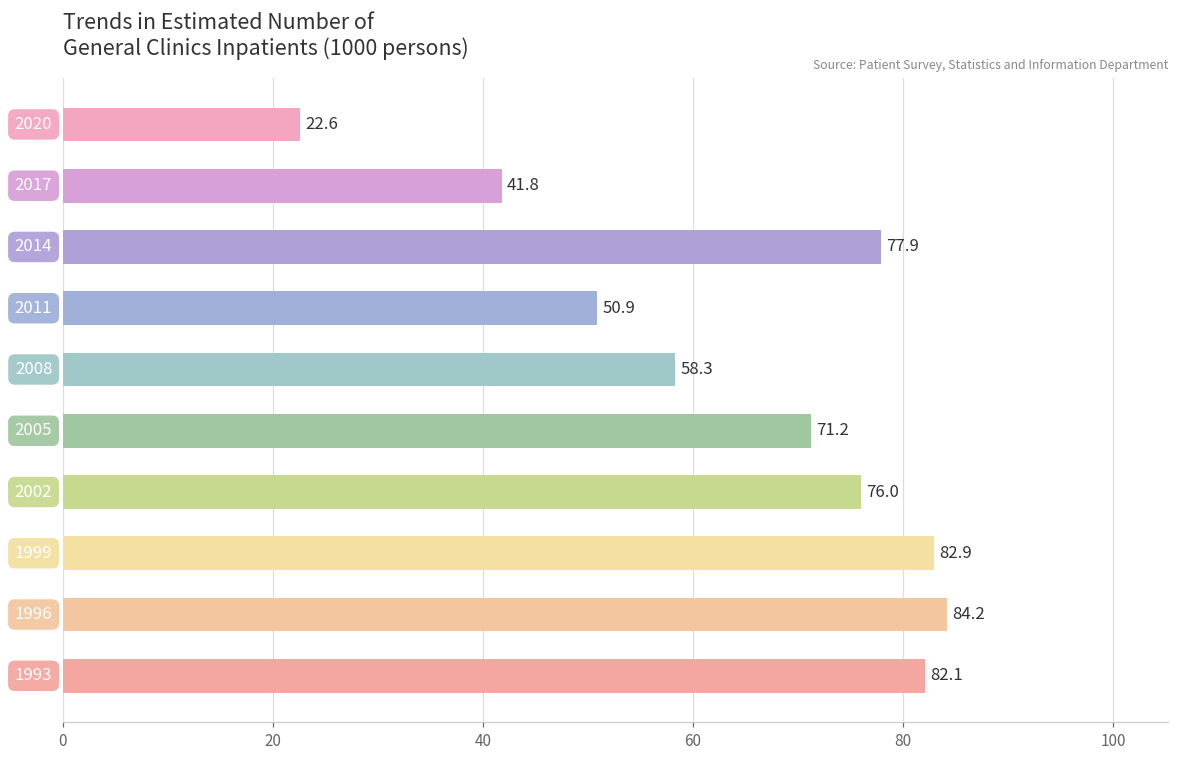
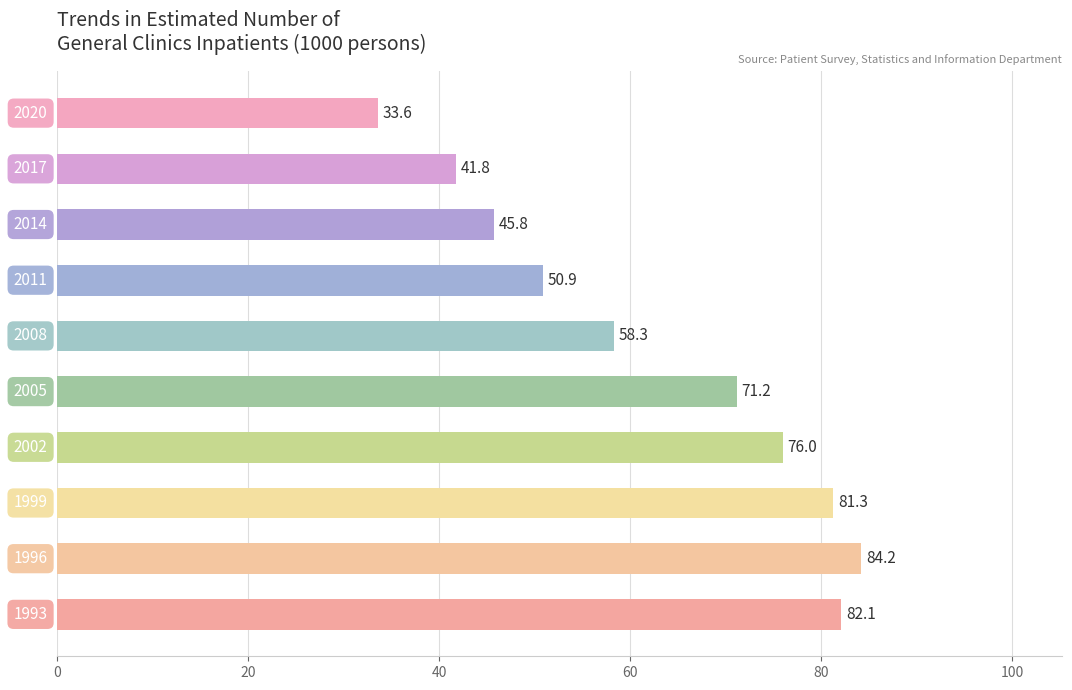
  {
-   "2020": 22.6,
+   "2020": 33.6,
    "2017": 41.8,
-   "2014": 77.9,
+   "2014": 45.8,
    "2011": 50.9,
    "2008": 58.3,
    "2005": 71.2,
    "2002": 76.0,
-   "1999": 82.9,
+   "1999": 81.3,
    "1996": 84.2,
    "1993": 82.1
  }
